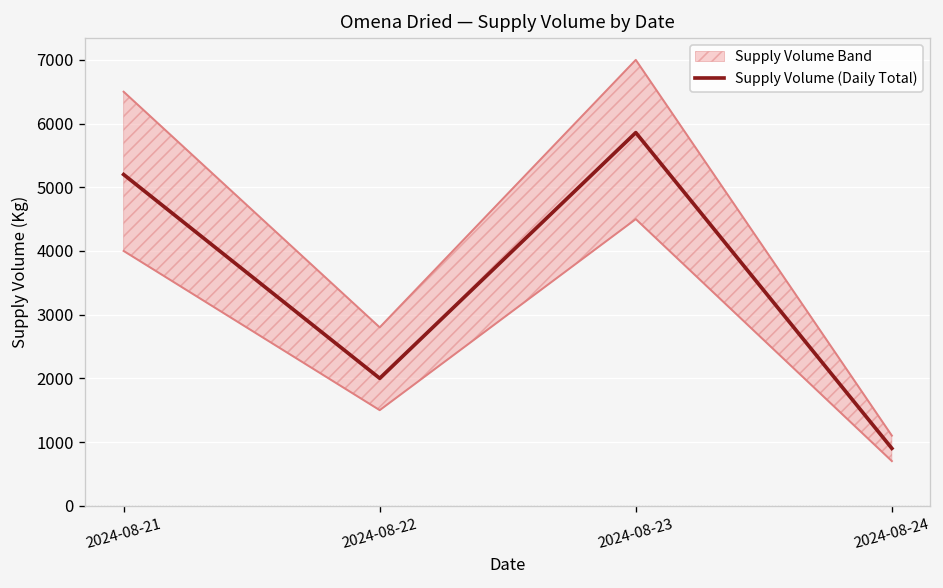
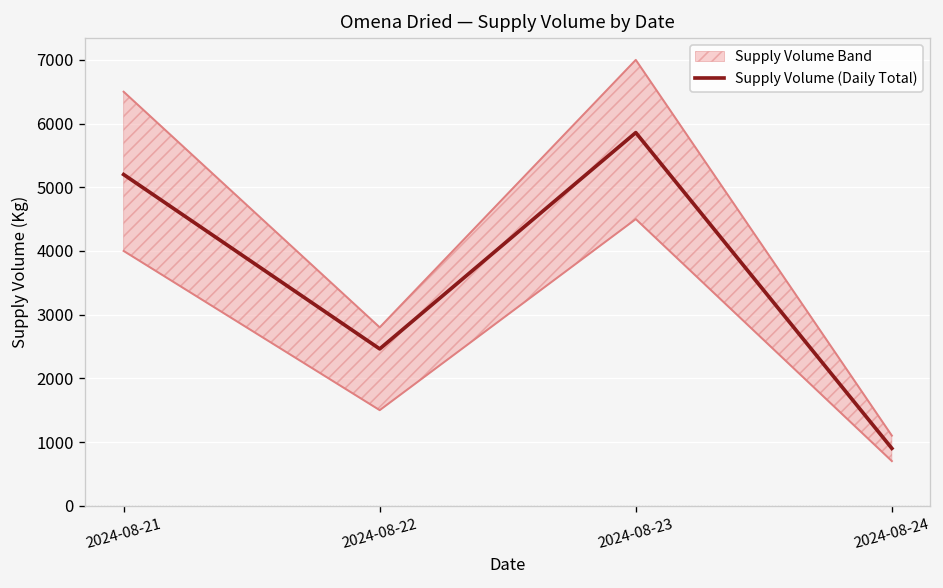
  {
    "Supply Volume (Daily Total)": {
      "2024-08-21": 5200,
-     "2024-08-22": 2000,
+     "2024-08-22": 2500,
      "2024-08-23": 5900,
      "2024-08-24": 900
    }
  }
